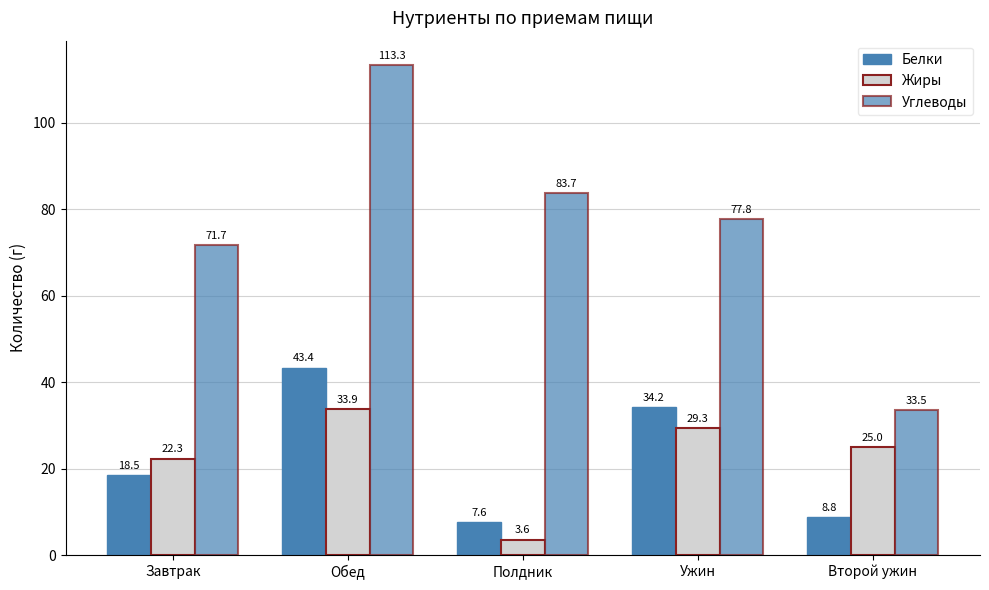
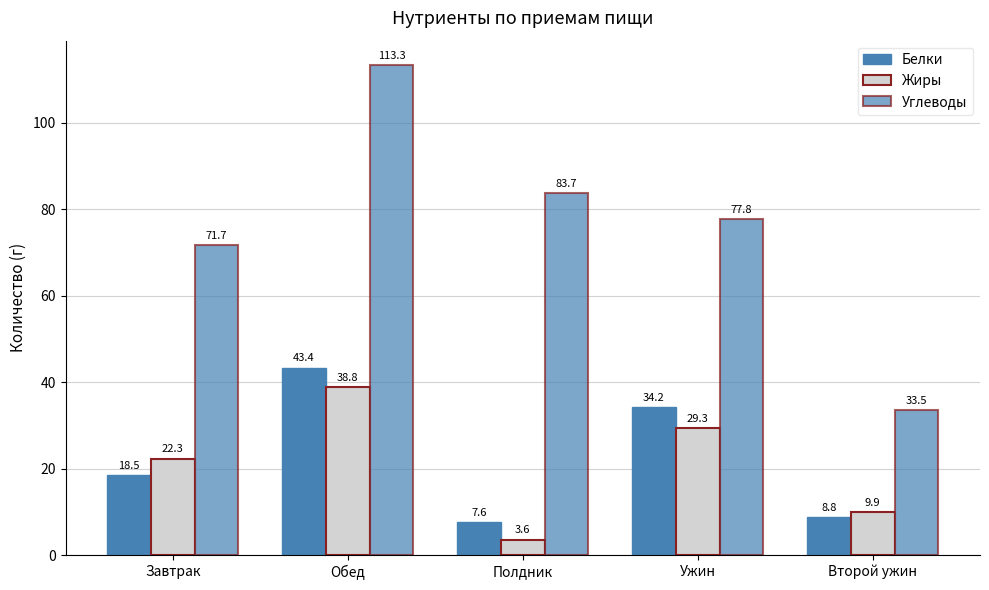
  {
    "Жиры": {
      "Завтрак": 22.3,
-     "Обед": 33.9,
+     "Обед": 38.8,
      "Полдник": 3.6,
      "Ужин": 29.3,
-     "Второй ужин": 25.0
+     "Второй ужин": 9.9
    }
  }
